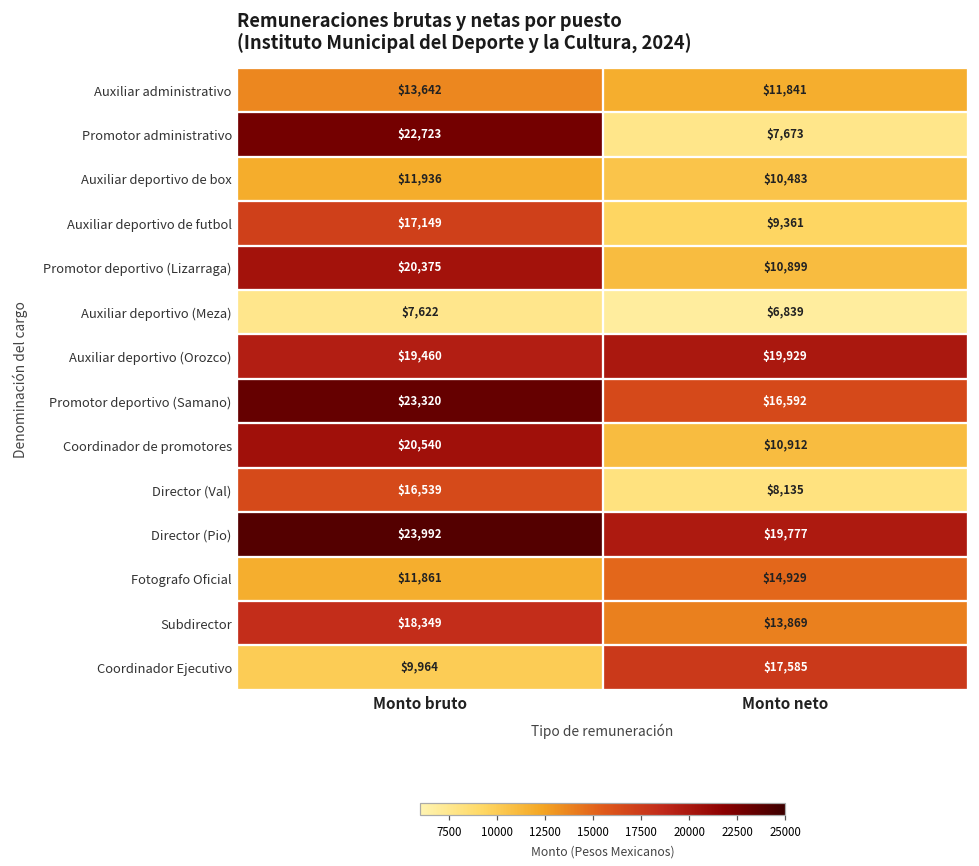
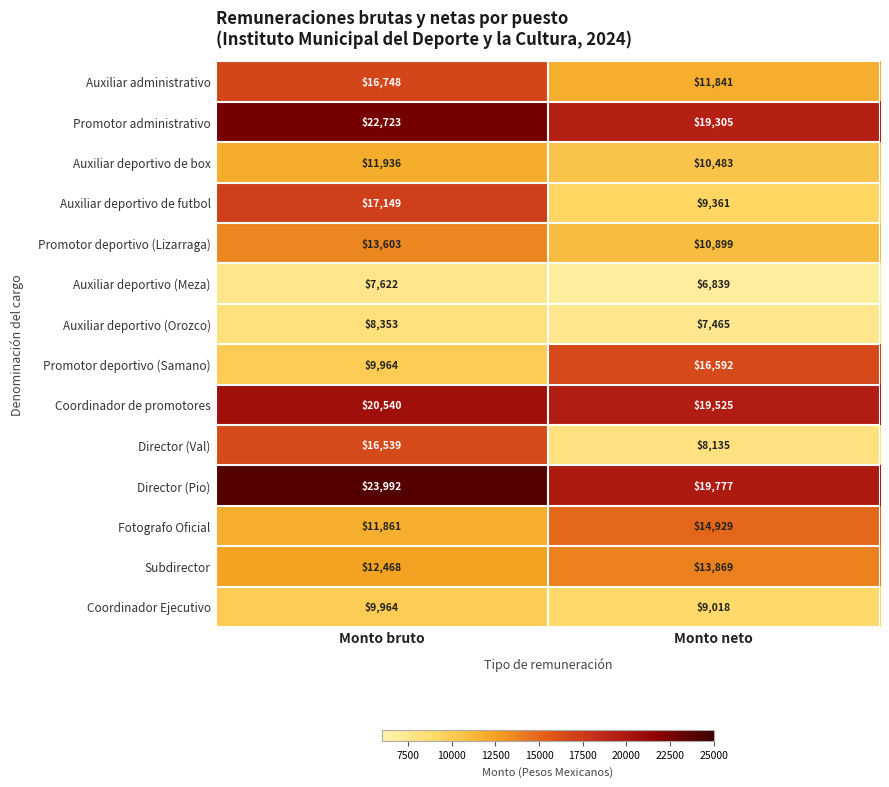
  {
    "Auxiliar administrativo": {
-     "Monto bruto": "$13,642",
+     "Monto bruto": "$16,748",
      "Monto neto": "$11,841"
    },
    "Promotor administrativo": {
      "Monto bruto": "$22,723",
-     "Monto neto": "$7,673"
+     "Monto neto": "$19,305"
    },
    "Auxiliar deportivo de box": {
      "Monto bruto": "$11,936",
      "Monto neto": "$10,483"
    },
    "Auxiliar deportivo de futbol": {
      "Monto bruto": "$17,149",
      "Monto neto": "$9,361"
    },
    "Promotor deportivo (Lizarraga)": {
-     "Monto bruto": "$20,375",
+     "Monto bruto": "$13,603",
      "Monto neto": "$10,899"
    },
    "Auxiliar deportivo (Meza)": {
      "Monto bruto": "$7,622",
      "Monto neto": "$6,839"
    },
    "Auxiliar deportivo (Orozco)": {
-     "Monto bruto": "$19,460",
-     "Monto neto": "$19,929"
+     "Monto bruto": "$8,353",
+     "Monto neto": "$7,465"
    },
    "Promotor deportivo (Samano)": {
-     "Monto bruto": "$23,320",
+     "Monto bruto": "$9,964",
      "Monto neto": "$16,592"
    },
    "Coordinador de promotores": {
      "Monto bruto": "$20,540",
-     "Monto neto": "$10,912"
+     "Monto neto": "$19,525"
    },
    "Director (Val)": {
      "Monto bruto": "$16,539",
      "Monto neto": "$8,135"
    },
    "Director (Pio)": {
      "Monto bruto": "$23,992",
      "Monto neto": "$19,777"
    },
    "Fotografo Oficial": {
      "Monto bruto": "$11,861",
      "Monto neto": "$14,929"
    },
    "Subdirector": {
-     "Monto bruto": "$18,349",
+     "Monto bruto": "$12,468",
      "Monto neto": "$13,869"
    },
    "Coordinador Ejecutivo": {
      "Monto bruto": "$9,964",
-     "Monto neto": "$17,585"
+     "Monto neto": "$9,018"
    }
  }
